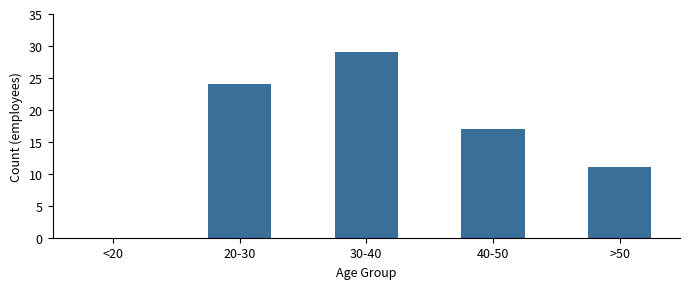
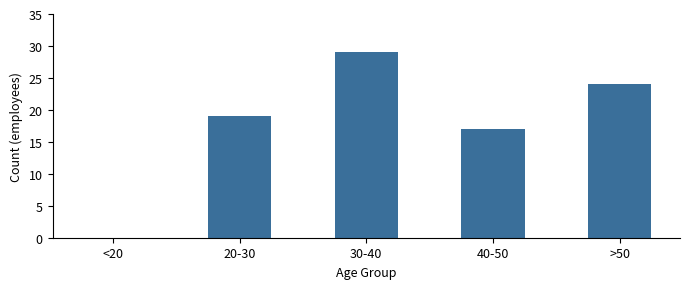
  {
    "<20": 0,
-   "20-30": 24,
+   "20-30": 19,
    "30-40": 29,
    "40-50": 17,
-   ">50": 11
+   ">50": 24
  }
